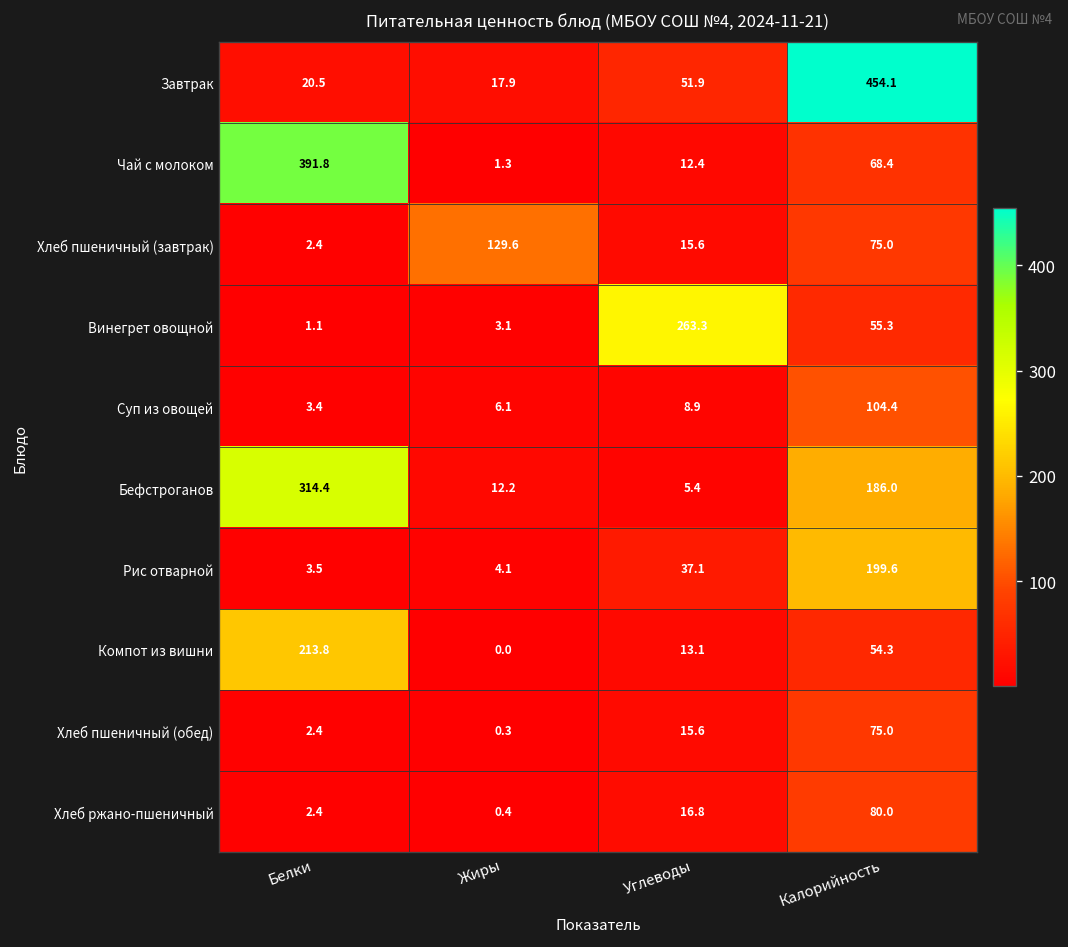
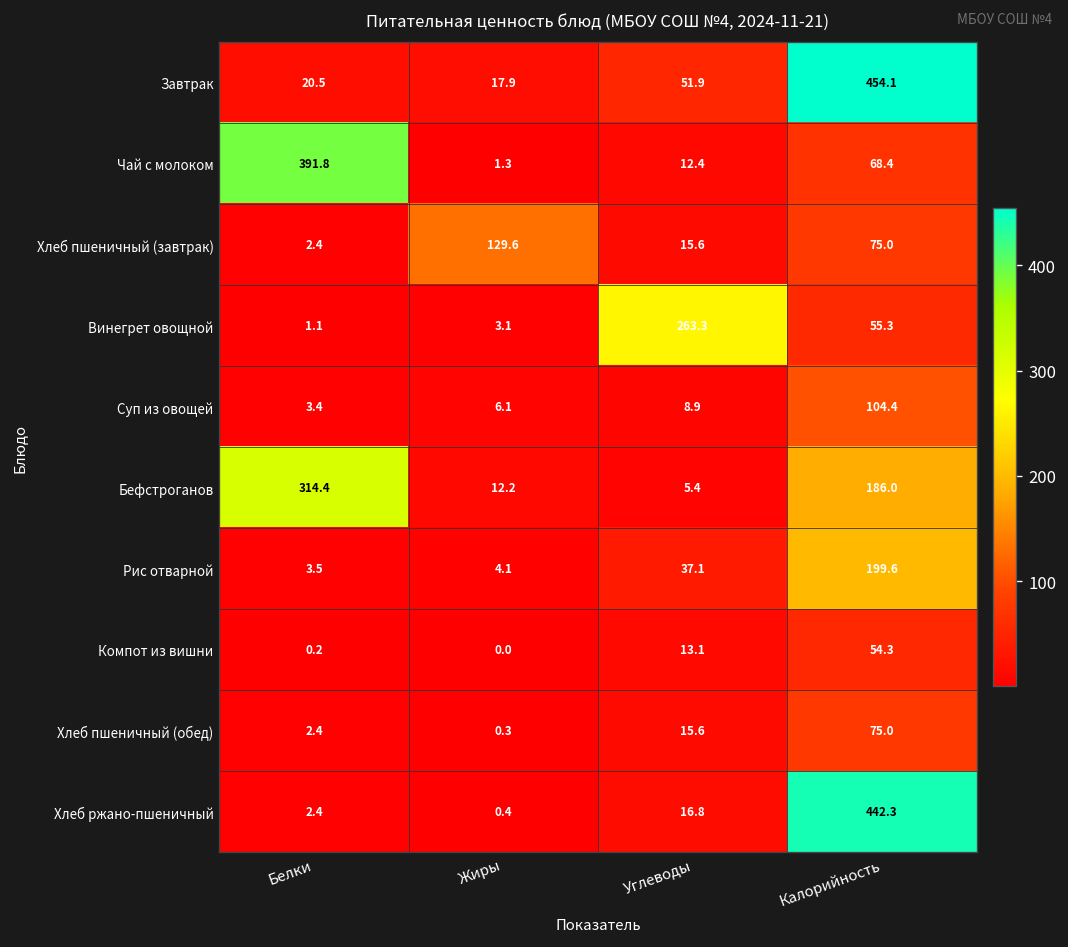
  {
    "Завтрак": {
      "Белки": 20.5,
      "Жиры": 17.9,
      "Углеводы": 51.9,
      "Калорийность": 454.1
    },
    "Чай с молоком": {
      "Белки": 391.8,
      "Жиры": 1.3,
      "Углеводы": 12.4,
      "Калорийность": 68.4
    },
    "Хлеб пшеничный (завтрак)": {
      "Белки": 2.4,
      "Жиры": 129.6,
      "Углеводы": 15.6,
      "Калорийность": 75.0
    },
    "Винегрет овощной": {
      "Белки": 1.1,
      "Жиры": 3.1,
      "Углеводы": 263.3,
      "Калорийность": 55.3
    },
    "Суп из овощей": {
      "Белки": 3.4,
      "Жиры": 6.1,
      "Углеводы": 8.9,
      "Калорийность": 104.4
    },
    "Бефстроганов": {
      "Белки": 314.4,
      "Жиры": 12.2,
      "Углеводы": 5.4,
      "Калорийность": 186.0
    },
    "Рис отварной": {
      "Белки": 3.5,
      "Жиры": 4.1,
      "Углеводы": 37.1,
      "Калорийность": 199.6
    },
    "Компот из вишни": {
-     "Белки": 213.8,
+     "Белки": 0.2,
      "Жиры": 0.0,
      "Углеводы": 13.1,
      "Калорийность": 54.3
    },
    "Хлеб пшеничный (обед)": {
      "Белки": 2.4,
      "Жиры": 0.3,
      "Углеводы": 15.6,
      "Калорийность": 75.0
    },
    "Хлеб ржано-пшеничный": {
      "Белки": 2.4,
      "Жиры": 0.4,
      "Углеводы": 16.8,
-     "Калорийность": 80.0
+     "Калорийность": 442.3
    }
  }
